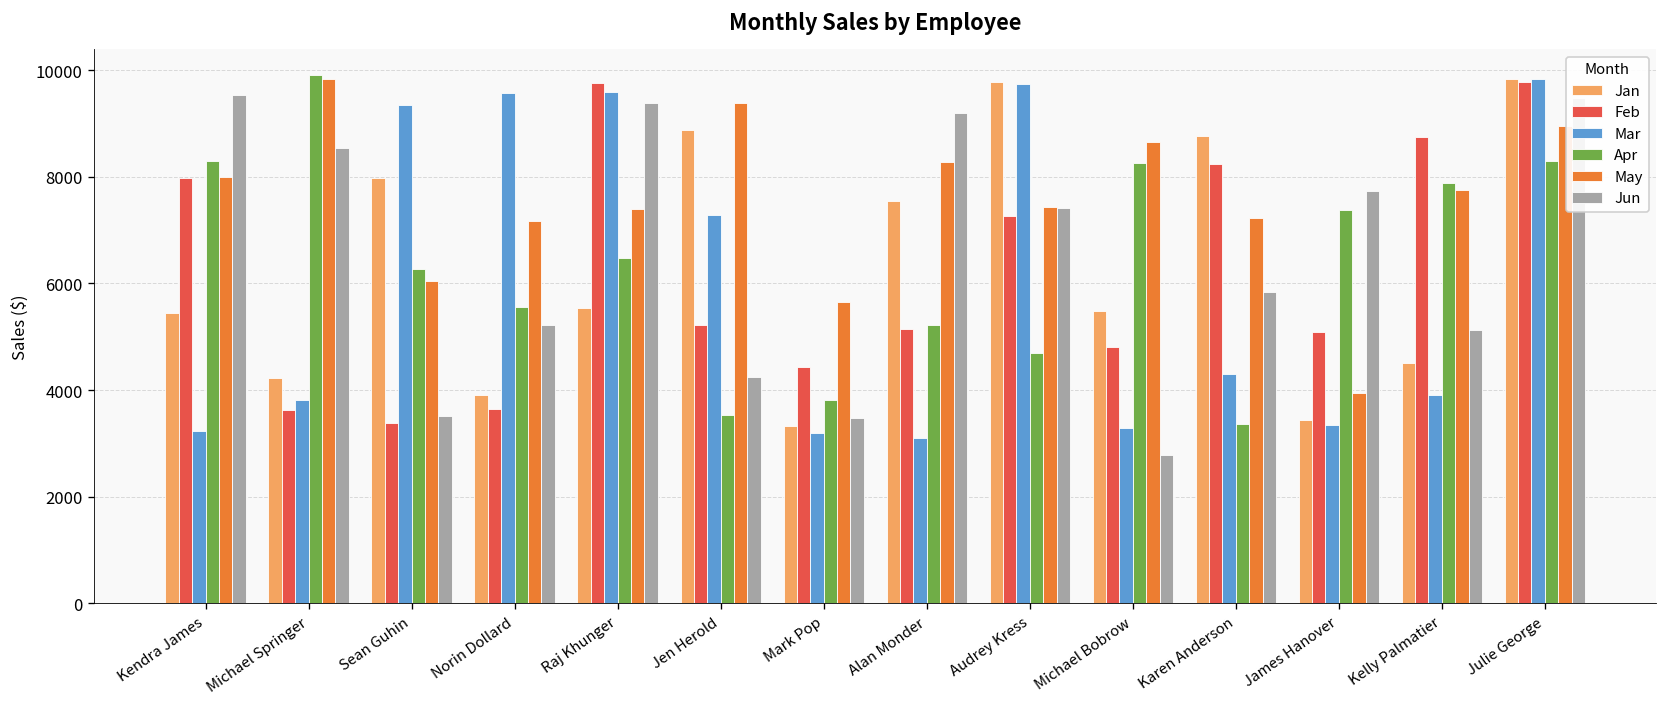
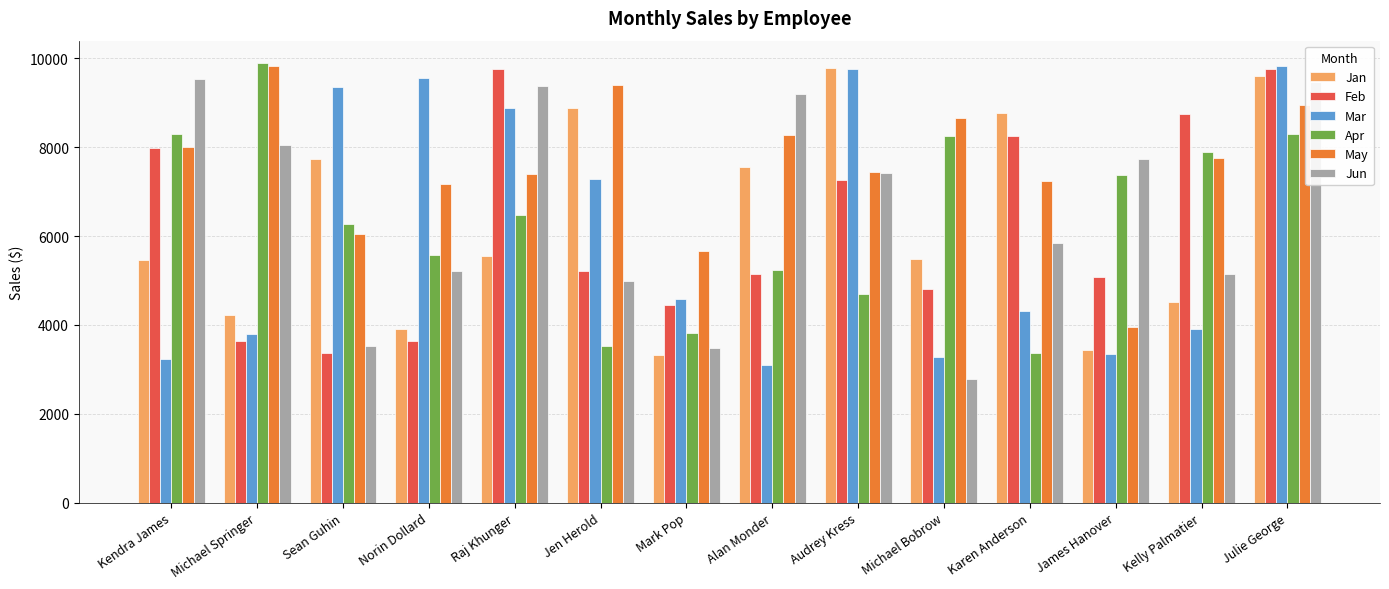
  {
    "Jan": {
      "Kendra James": 5500,
      "Michael Springer": 4200,
-     "Sean Guhin": 8000,
+     "Sean Guhin": 7700,
      "Norin Dollard": 3900,
      "Raj Khunger": 5500,
      "Jen Herold": 8900,
      "Mark Pop": 3300,
      "Alan Monder": 7500,
      "Audrey Kress": 9800,
      "Michael Bobrow": 5500,
      "Karen Anderson": 8800,
      "James Hanover": 3400,
      "Kelly Palmatier": 4500,
-     "Julie George": 9800
+     "Julie George": 9600
    },
    "Mar": {
      "Kendra James": 3200,
      "Michael Springer": 3800,
      "Sean Guhin": 9300,
      "Norin Dollard": 9600,
-     "Raj Khunger": 9600,
+     "Raj Khunger": 8900,
      "Jen Herold": 7300,
-     "Mark Pop": 3200,
+     "Mark Pop": 4600,
      "Alan Monder": 3100,
      "Audrey Kress": 9800,
      "Michael Bobrow": 3300,
      "Karen Anderson": 4300,
      "James Hanover": 3300,
      "Kelly Palmatier": 3900,
      "Julie George": 9800
    },
    "Apr": {
      "Kendra James": 8300,
      "Michael Springer": 9900,
      "Sean Guhin": 6300,
      "Norin Dollard": 5600,
      "Raj Khunger": 6500,
      "Jen Herold": 3500,
      "Mark Pop": 3800,
      "Alan Monder": 5200,
      "Audrey Kress": 4700,
      "Michael Bobrow": 8300,
      "Karen Anderson": 3400,
      "James Hanover": 7400,
      "Kelly Palmatier": 7900,
      "Julie George": 8300
    },
    "Jun": {
      "Kendra James": 9500,
-     "Michael Springer": 8500,
+     "Michael Springer": 8100,
      "Sean Guhin": 3500,
      "Norin Dollard": 5200,
      "Raj Khunger": 9400,
-     "Jen Herold": 4200,
+     "Jen Herold": 5000,
      "Mark Pop": 3500,
      "Alan Monder": 9200,
      "Audrey Kress": 7400,
      "Michael Bobrow": 2800,
      "Karen Anderson": 5800,
      "James Hanover": 7700,
      "Kelly Palmatier": 5100
    }
  }
